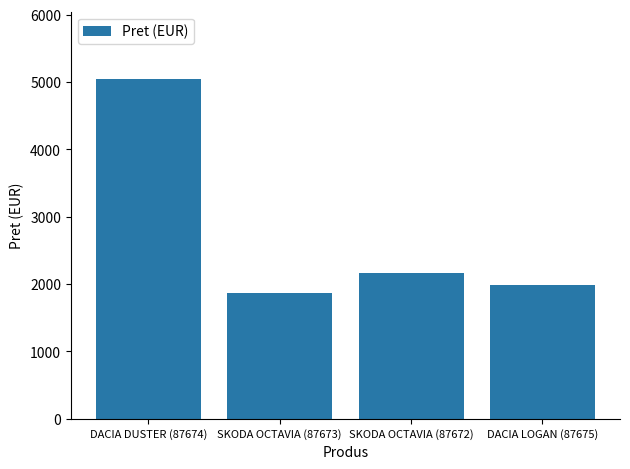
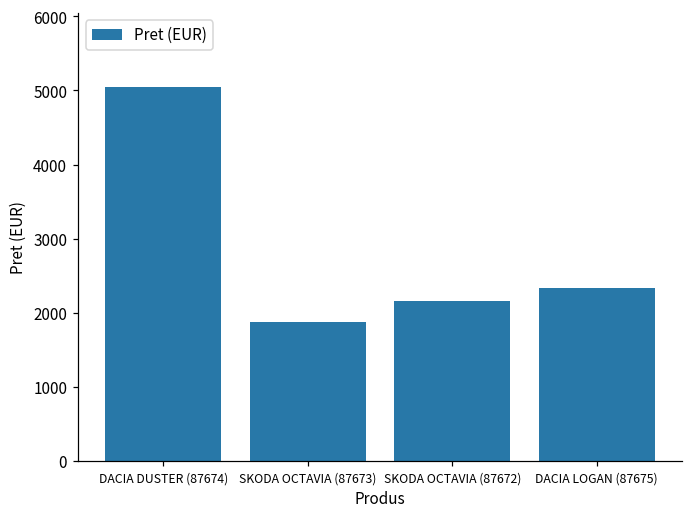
  {
    "DACIA DUSTER (87674)": 5000,
    "SKODA OCTAVIA (87673)": 1900,
    "SKODA OCTAVIA (87672)": 2200,
-   "DACIA LOGAN (87675)": 2000
+   "DACIA LOGAN (87675)": 2300
  }
